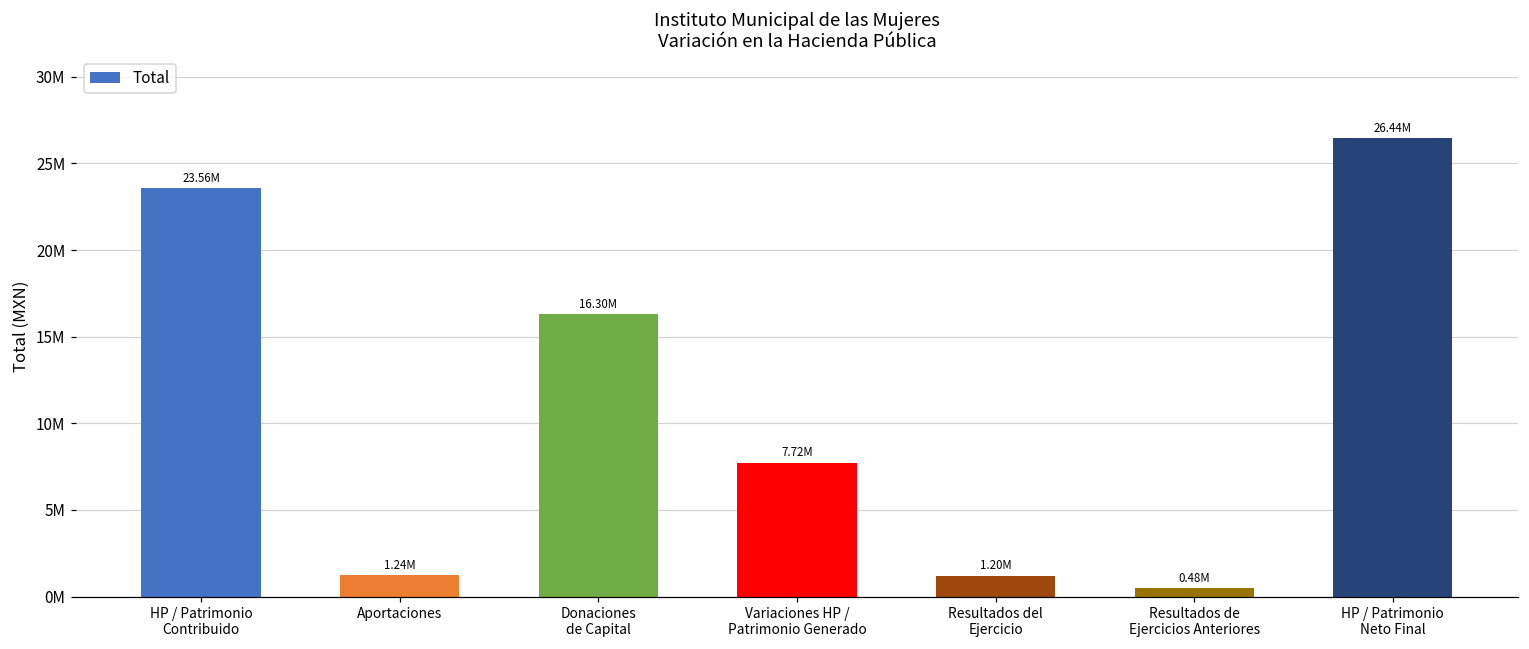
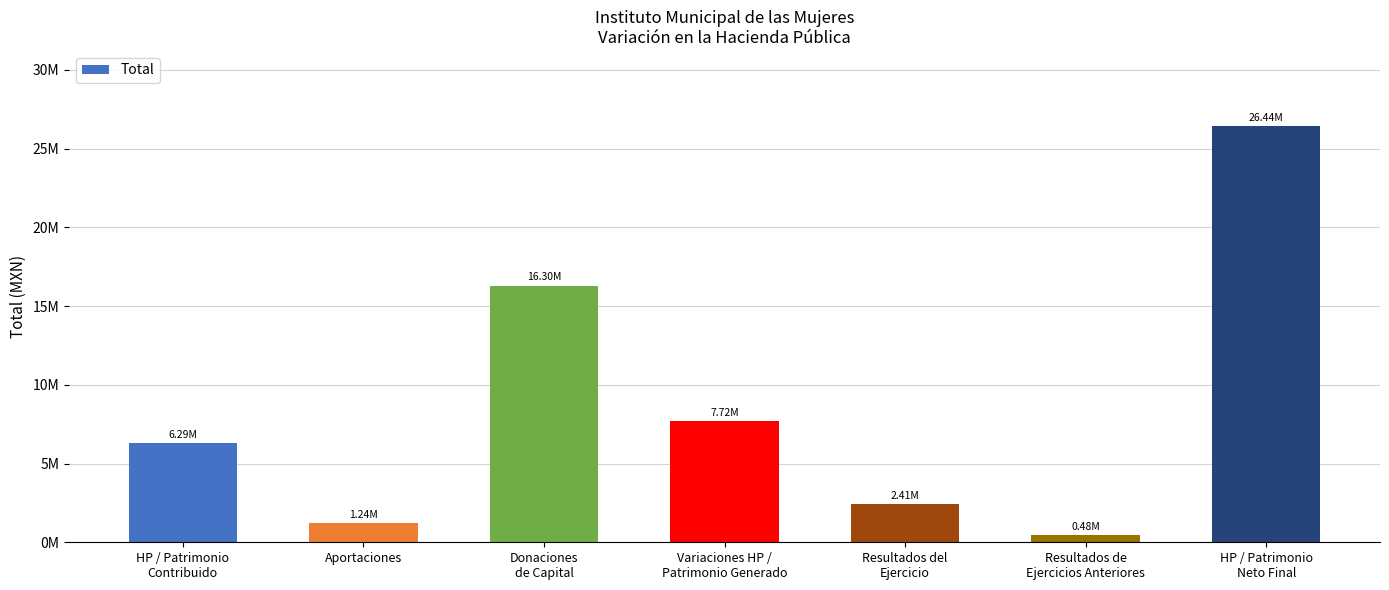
  {
-   "HP / Patrimonio Contribuido": "23.56M",
+   "HP / Patrimonio Contribuido": "6.29M",
    "Aportaciones": "1.24M",
    "Donaciones de Capital": "16.30M",
    "Variaciones HP / Patrimonio Generado": "7.72M",
-   "Resultados del Ejercicio": "1.20M",
+   "Resultados del Ejercicio": "2.41M",
    "Resultados de Ejercicios Anteriores": "0.48M",
    "HP / Patrimonio Neto Final": "26.44M"
  }
